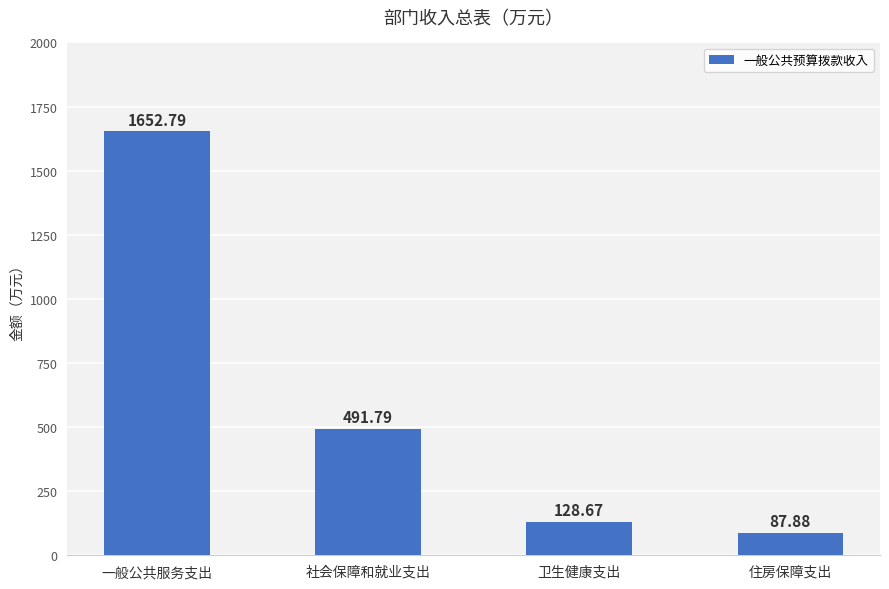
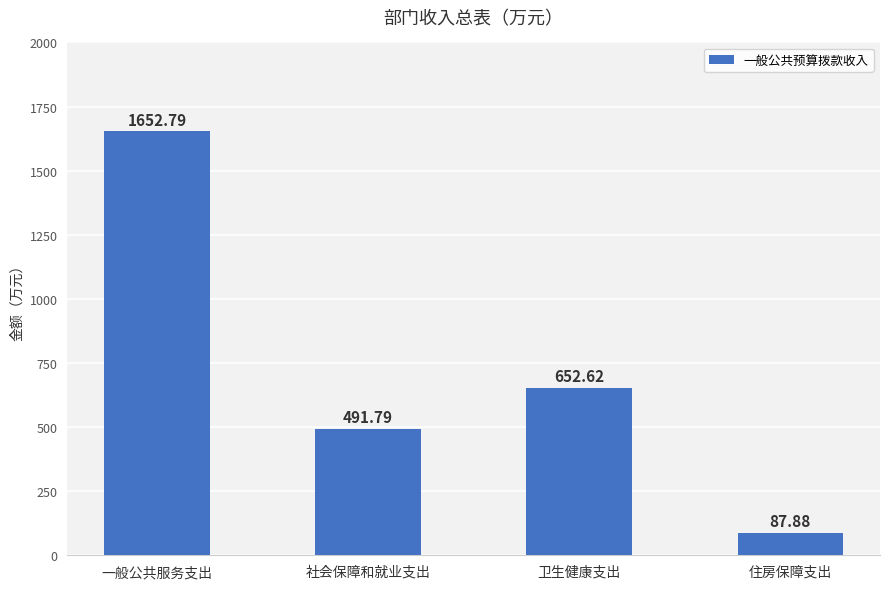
  {
    "一般公共服务支出": 1652.79,
    "社会保障和就业支出": 491.79,
-   "卫生健康支出": 128.67,
+   "卫生健康支出": 652.62,
    "住房保障支出": 87.88
  }
